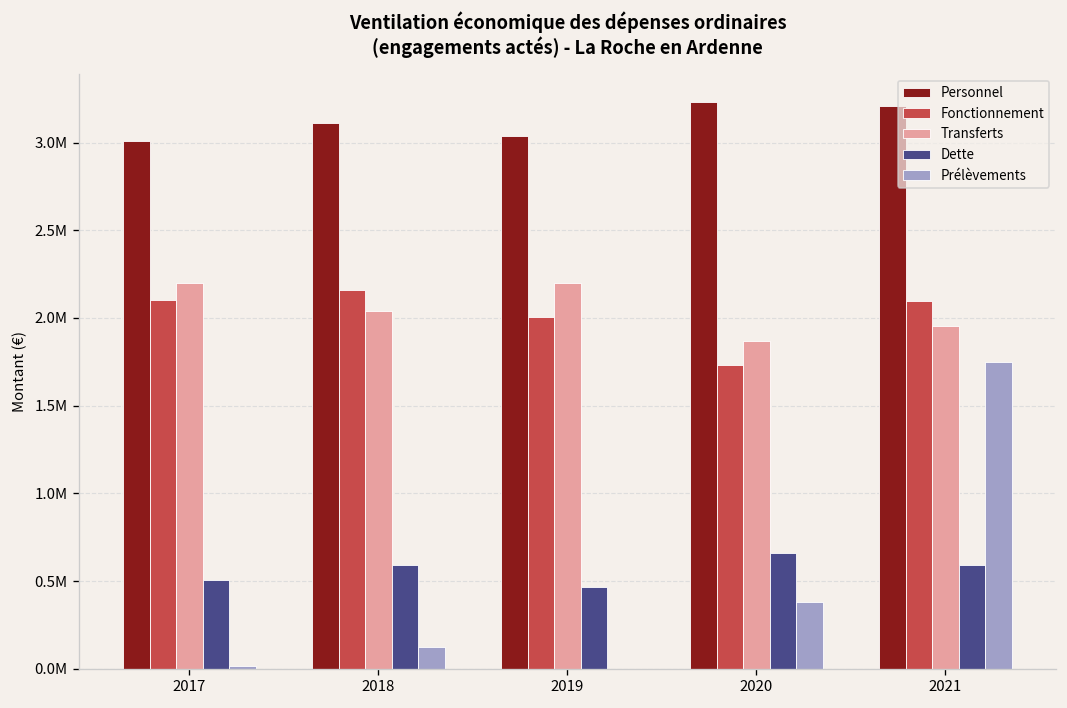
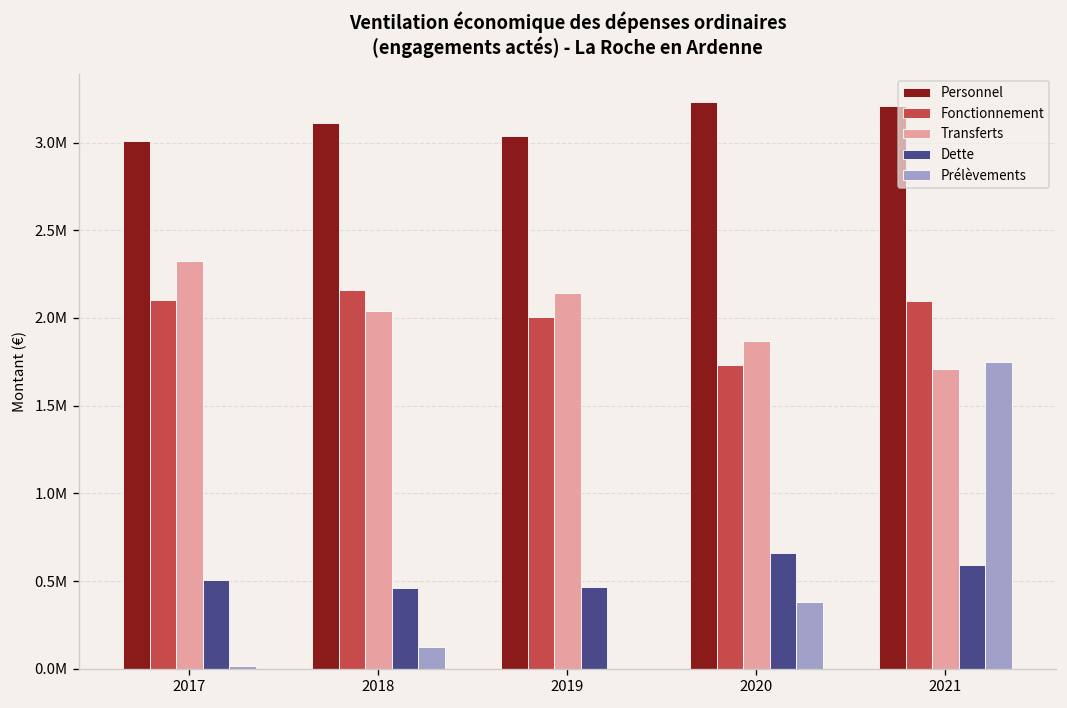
  {
    "Personnel": {
      "2017": 3010000,
      "2018": 3110000,
      "2019": 3040000,
      "2020": 3230000,
      "2021": 3210000
    },
    "Fonctionnement": {
      "2017": 2100000,
      "2018": 2160000,
      "2019": 2000000,
      "2020": 1730000,
      "2021": 2090000
    },
    "Transferts": {
-     "2017": 2200000,
+     "2017": 2320000,
      "2018": 2040000,
-     "2019": 2200000,
+     "2019": 2140000,
      "2020": 1870000,
-     "2021": 1950000
+     "2021": 1710000
    },
    "Dette": {
      "2017": 510000,
-     "2018": 590000,
+     "2018": 460000,
      "2019": 470000,
      "2020": 660000,
      "2021": 590000
    },
    "Prélèvements": {
      "2018": 130000,
      "2019": 0,
      "2020": 380000,
      "2021": 1750000
    }
  }
